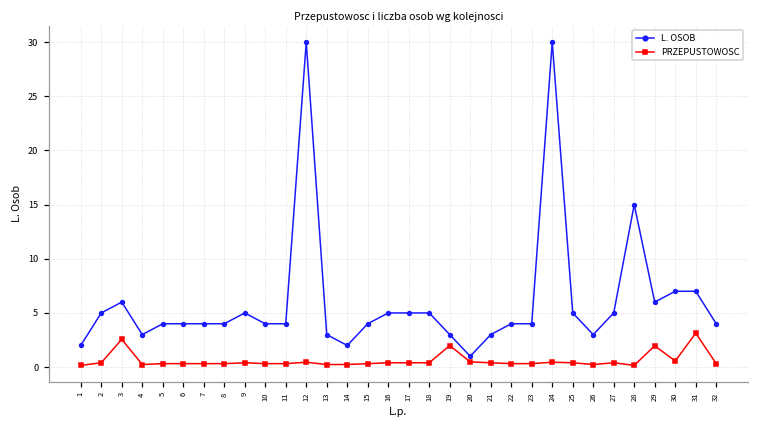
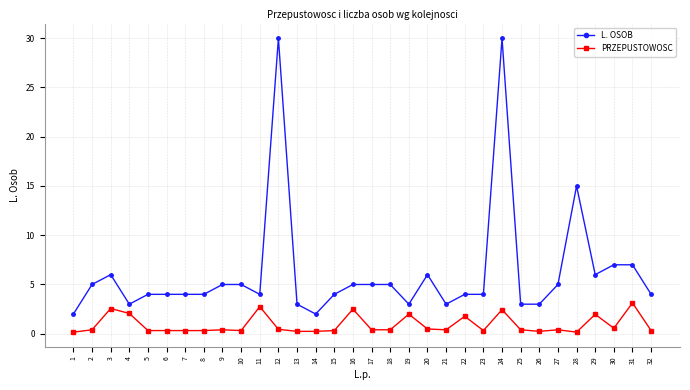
  {
    "L. OSOB": {
      "1": 2,
      "2": 5,
      "3": 6,
      "4": 3,
      "5": 4,
      "6": 4,
      "7": 4,
      "8": 4,
      "9": 5,
-     "10": 4,
+     "10": 5,
      "11": 4,
      "12": 30,
      "13": 3,
      "14": 2,
      "15": 4,
      "16": 5,
      "17": 5,
      "18": 5,
      "19": 3,
-     "20": 1,
+     "20": 6,
      "21": 3,
      "22": 4,
      "23": 4,
      "24": 30,
-     "25": 5,
+     "25": 3,
      "26": 3,
      "27": 5,
      "28": 15,
      "29": 6,
      "30": 7,
      "31": 7,
      "32": 4
    },
    "PRZEPUSTOWOSC": {
      "1": 0,
      "2": 0,
      "3": 3,
-     "4": 0,
+     "4": 2,
      "5": 0,
      "6": 0,
      "7": 0,
      "8": 0,
      "9": 0,
      "10": 0,
-     "11": 0,
+     "11": 3,
      "12": 0,
      "13": 0,
      "14": 0,
      "15": 0,
-     "16": 0,
+     "16": 3,
      "17": 0,
      "18": 0,
      "19": 2,
      "20": 0,
      "21": 0,
-     "22": 0,
+     "22": 2,
      "23": 0,
-     "24": 0,
+     "24": 2,
      "25": 0,
      "26": 0,
      "27": 0,
      "28": 0,
      "29": 2,
      "30": 1,
      "31": 3,
      "32": 0
    }
  }
